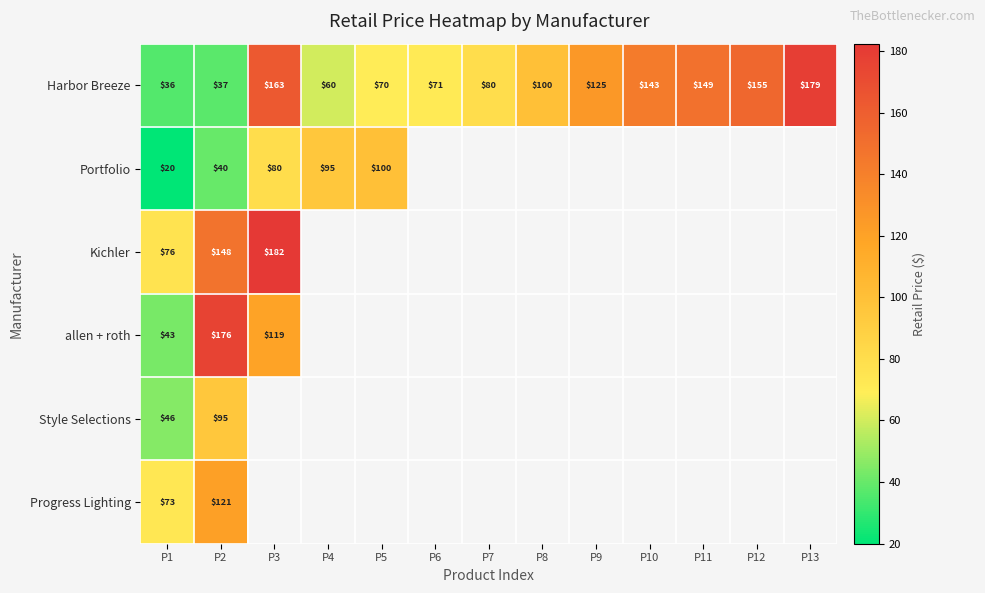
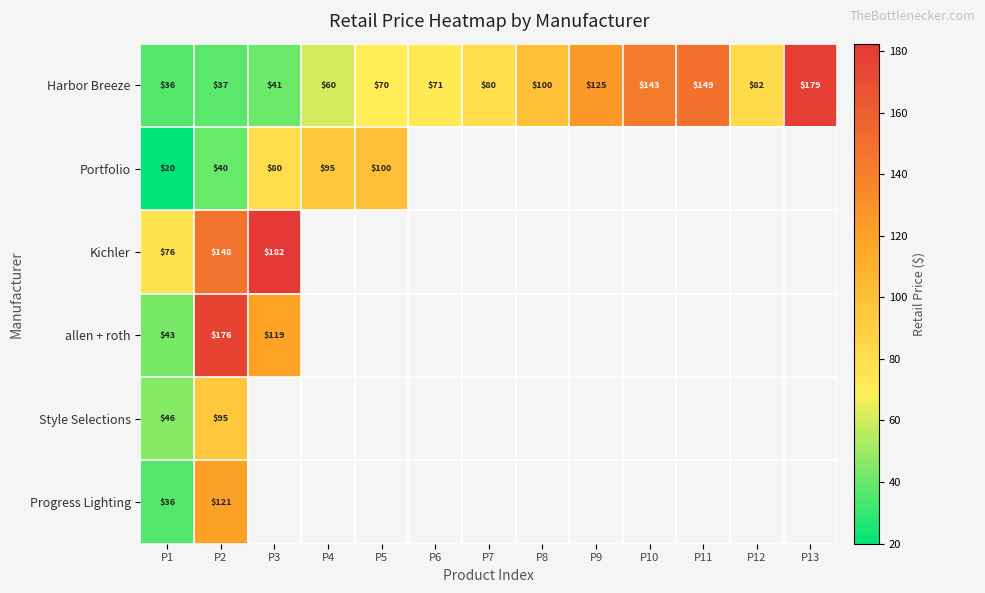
  {
    "Harbor Breeze": {
      "P1": "$36",
      "P2": "$37",
-     "P3": "$163",
+     "P3": "$41",
      "P4": "$60",
      "P5": "$70",
      "P6": "$71",
      "P7": "$80",
      "P8": "$100",
      "P9": "$125",
      "P10": "$143",
      "P11": "$149",
-     "P12": "$155",
+     "P12": "$82",
      "P13": "$179"
    },
    "Portfolio": {
      "P1": "$20",
      "P2": "$40",
      "P3": "$80",
      "P4": "$95",
      "P5": "$100"
    },
    "Kichler": {
      "P1": "$76",
      "P2": "$148",
      "P3": "$182"
    },
    "allen + roth": {
      "P1": "$43",
      "P2": "$176",
      "P3": "$119"
    },
    "Style Selections": {
      "P1": "$46",
      "P2": "$95"
    },
    "Progress Lighting": {
-     "P1": "$73",
+     "P1": "$36",
      "P2": "$121"
    }
  }
